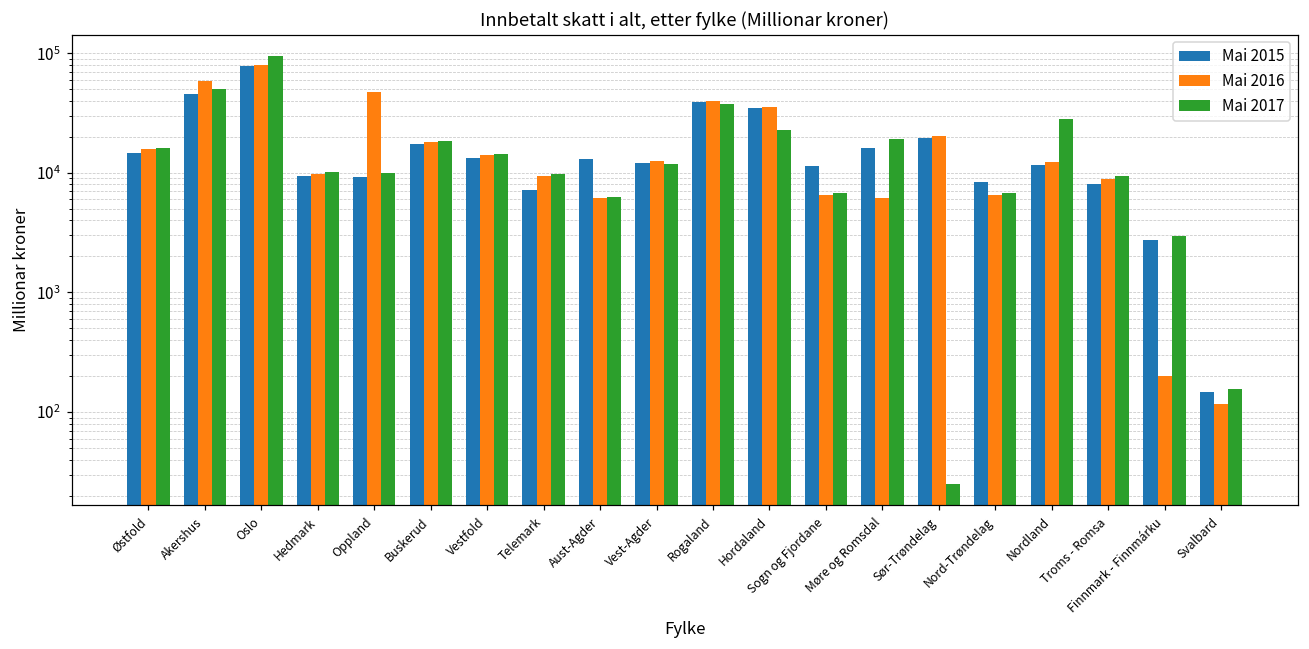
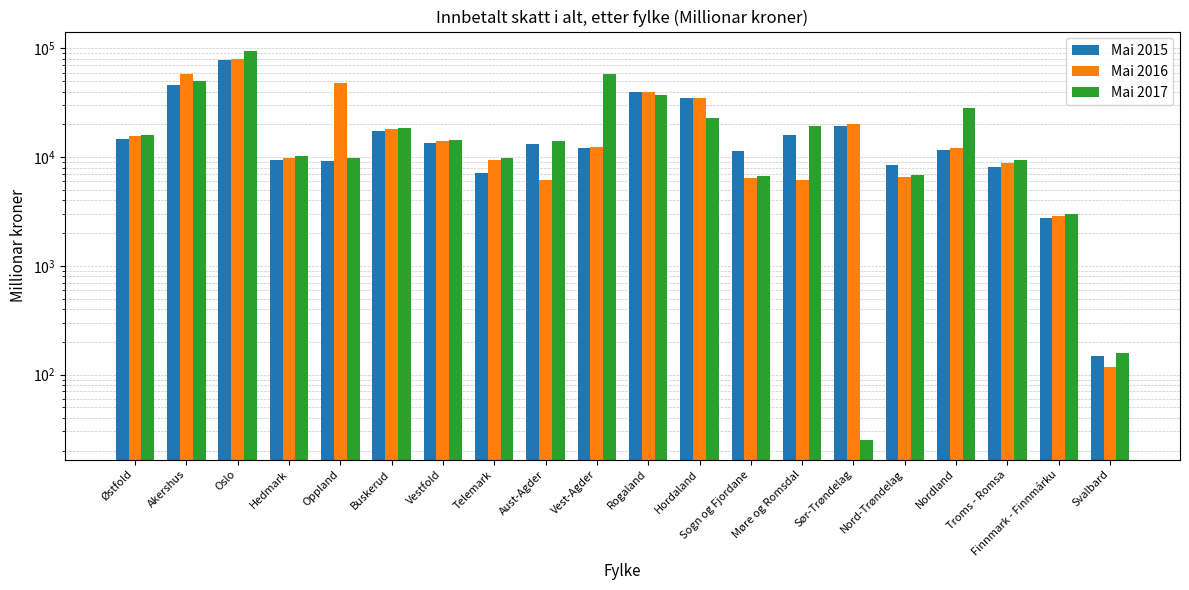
  {
    "Mai 2015": {
      "Østfold": 15000,
      "Akershus": 46000,
      "Oslo": 80000,
      "Hedmark": 9000,
      "Oppland": 9000,
      "Buskerud": 18000,
      "Vestfold": 13000,
      "Telemark": 7000,
      "Aust-Agder": 13000,
      "Vest-Agder": 12000,
      "Rogaland": 39000,
      "Hordaland": 35000,
      "Sogn og Fjordane": 11000,
      "Møre og Romsdal": 16000,
      "Sør-Trøndelag": 19000,
      "Nord-Trøndelag": 8000,
      "Nordland": 12000,
      "Troms - Romsa": 8000,
      "Finnmark - Finnmárku": 2800,
      "Svalbard": 150
    },
    "Mai 2016": {
      "Østfold": 16000,
      "Akershus": 60000,
      "Oslo": 80000,
      "Hedmark": 10000,
      "Oppland": 50000,
      "Buskerud": 18000,
      "Vestfold": 14000,
      "Telemark": 9000,
      "Aust-Agder": 6000,
      "Vest-Agder": 12000,
      "Rogaland": 40000,
      "Hordaland": 35000,
      "Sogn og Fjordane": 7000,
      "Møre og Romsdal": 6000,
      "Sør-Trøndelag": 20000,
      "Nord-Trøndelag": 7000,
      "Nordland": 12000,
      "Troms - Romsa": 9000,
-     "Finnmark - Finnmárku": 200,
+     "Finnmark - Finnmárku": 2900,
      "Svalbard": 120
    },
    "Mai 2017": {
      "Østfold": 16000,
      "Akershus": 50000,
      "Oslo": 90000,
      "Hedmark": 10000,
      "Oppland": 10000,
      "Buskerud": 19000,
      "Vestfold": 14000,
      "Telemark": 10000,
-     "Aust-Agder": 6000,
-     "Vest-Agder": 12000,
+     "Aust-Agder": 14000,
+     "Vest-Agder": 60000,
      "Rogaland": 38000,
      "Hordaland": 23000,
      "Sogn og Fjordane": 7000,
      "Møre og Romsdal": 19000,
      "Sør-Trøndelag": 25,
      "Nord-Trøndelag": 7000,
      "Nordland": 28000,
      "Troms - Romsa": 9000,
      "Finnmark - Finnmárku": 3000,
      "Svalbard": 160
    }
  }
